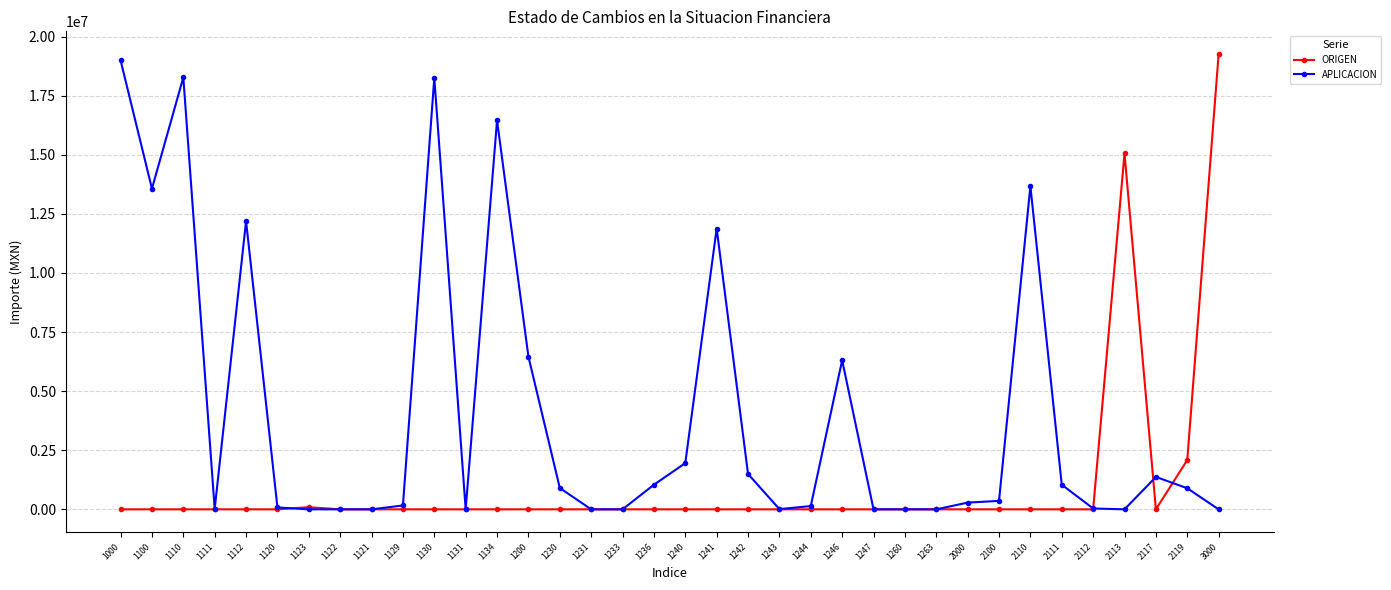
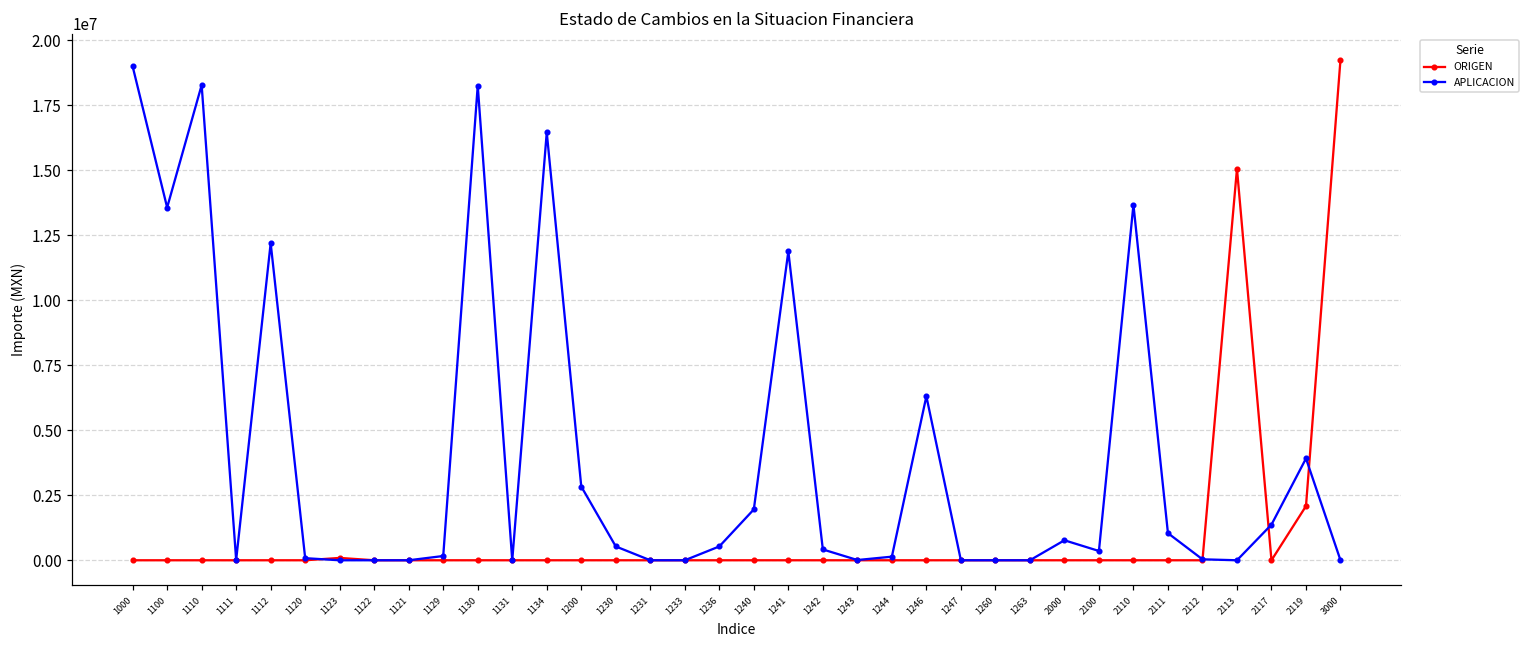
  {
    "ORIGEN": {
      "1000": 0,
      "1100": 0,
      "1110": 0,
      "1112": 0,
      "1129": 0,
      "1130": 0,
      "1134": 0,
      "1200": 0,
      "1230": 0,
      "1236": 0,
      "1240": 0,
      "1241": 0,
      "1242": 0,
      "1244": 0,
      "1246": 0,
      "2000": 0,
      "2100": 0,
      "2110": 0,
      "2111": 0,
      "2113": 15100000,
      "2117": 0,
      "2119": 2100000,
      "3000": 19300000
    },
    "APLICACION": {
      "1000": 19000000,
      "1100": 13600000,
      "1110": 18300000,
      "1112": 12200000,
      "1129": 200000,
      "1130": 18300000,
      "1134": 16500000,
-     "1200": 6500000,
-     "1230": 900000,
-     "1236": 1000000,
+     "1200": 2800000,
+     "1230": 500000,
+     "1236": 500000,
      "1240": 2000000,
      "1241": 11900000,
-     "1242": 1500000,
+     "1242": 400000,
      "1244": 100000,
      "1246": 6300000,
-     "2000": 300000,
+     "2000": 800000,
      "2100": 400000,
      "2110": 13700000,
      "2111": 1000000,
      "2113": 0,
      "2117": 1400000,
-     "2119": 900000,
+     "2119": 3900000,
      "3000": 0
    }
  }
